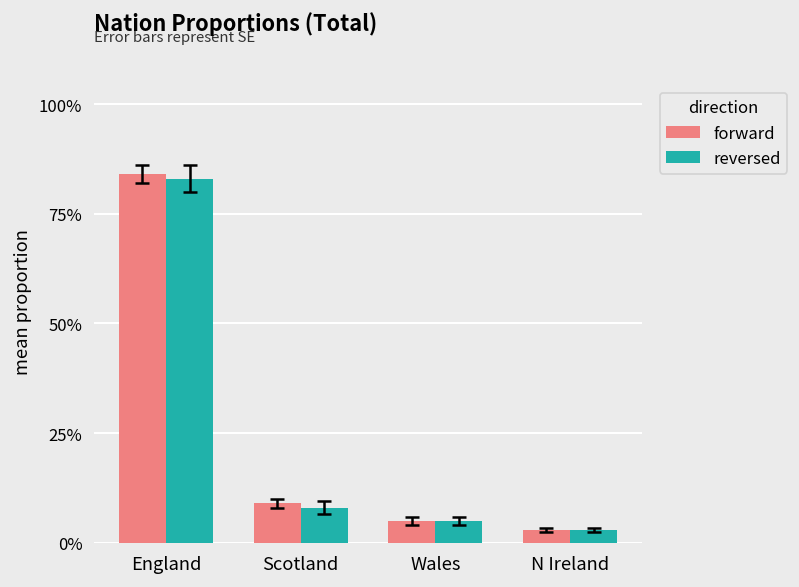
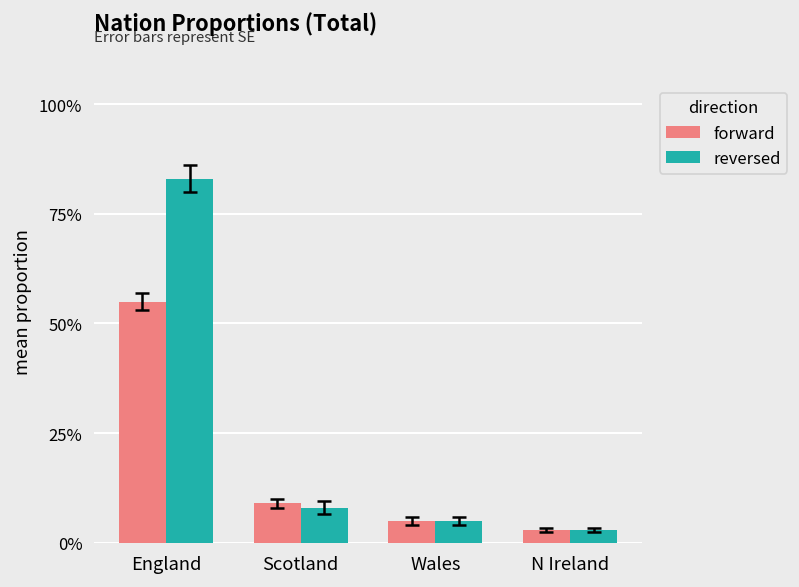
  {
    "forward": {
-     "England": "84%",
+     "England": "55%",
      "Scotland": "9%",
      "Wales": "5%",
      "N Ireland": "3%"
    }
  }
